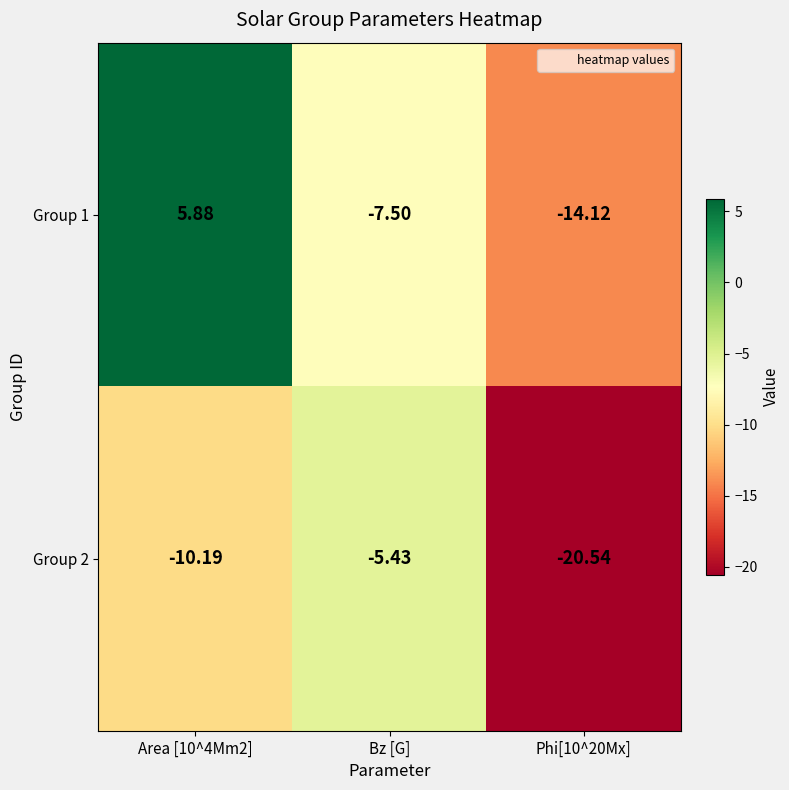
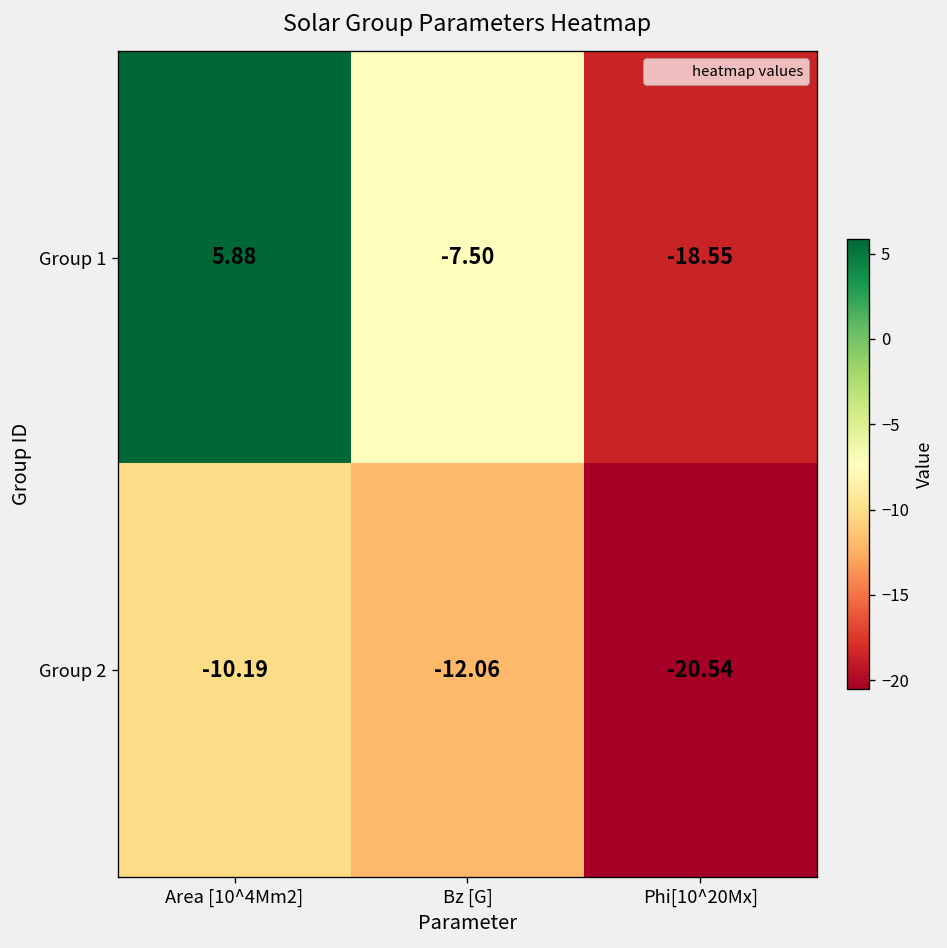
  {
    "Group 1": {
      "Area [10^4Mm2]": 5.88,
      "Bz [G]": -7.50,
-     "Phi[10^20Mx]": -14.12
+     "Phi[10^20Mx]": -18.55
    },
    "Group 2": {
      "Area [10^4Mm2]": -10.19,
-     "Bz [G]": -5.43,
+     "Bz [G]": -12.06,
      "Phi[10^20Mx]": -20.54
    }
  }
